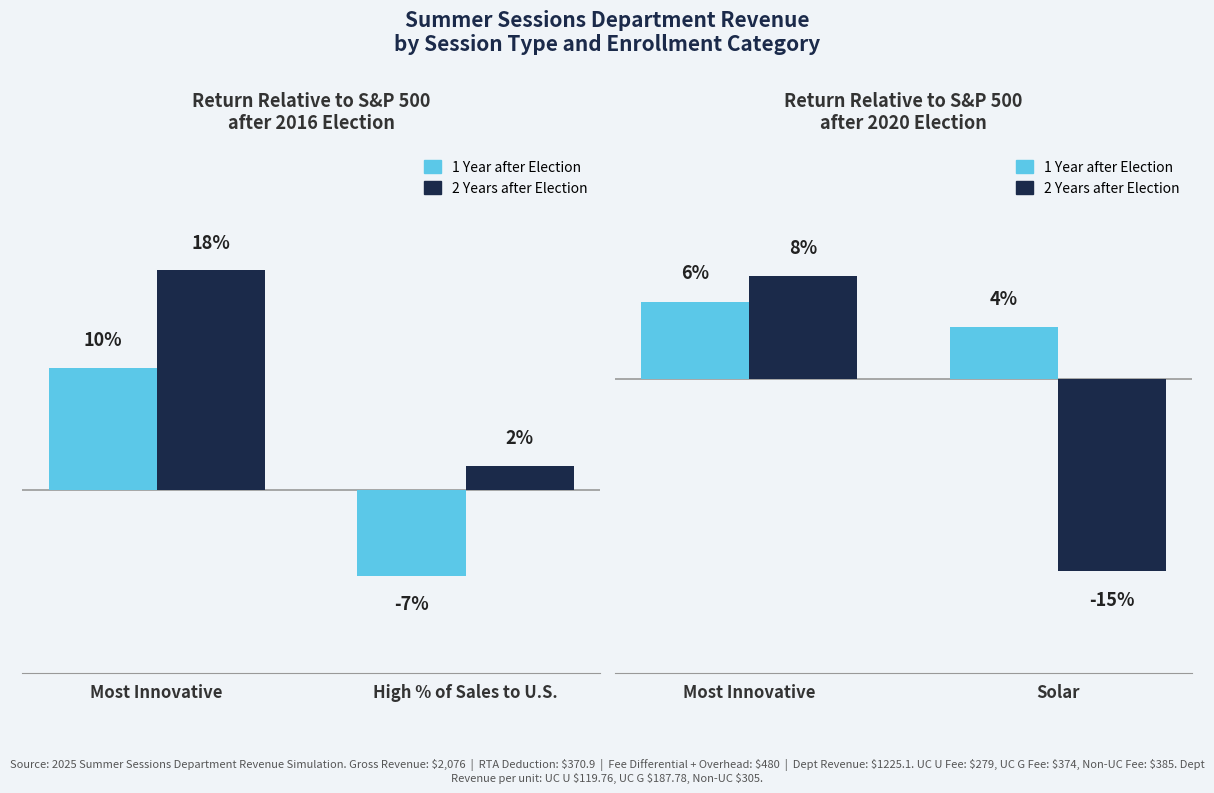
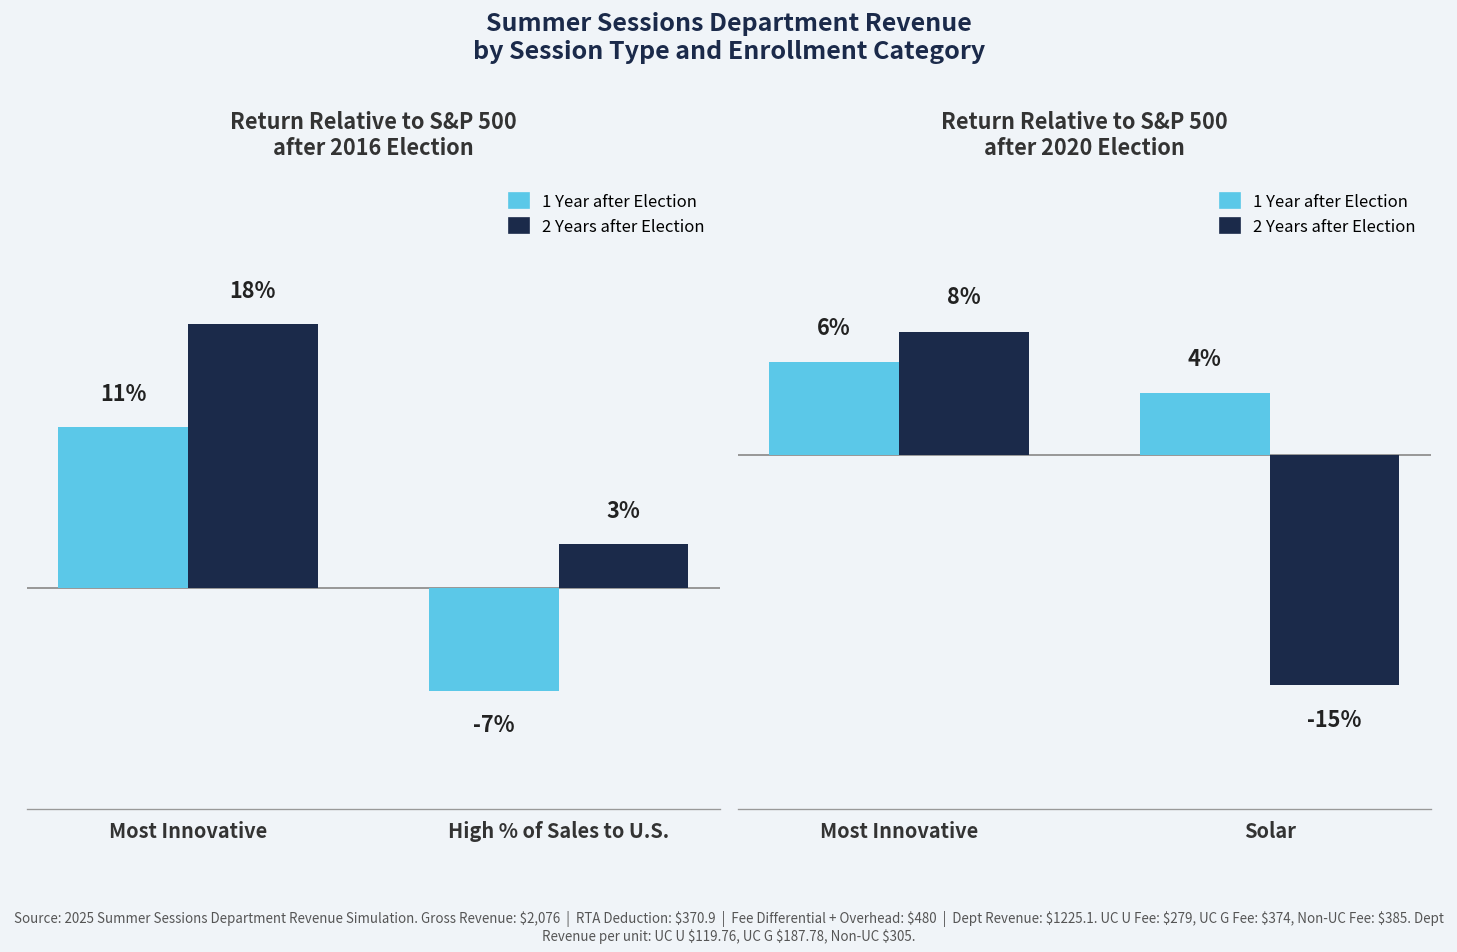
  {
    "Return Relative to S&P 500 after 2016 Election": {
      "1 Year after Election": {
-       "Most Innovative": "10%",
+       "Most Innovative": "11%",
        "High % of Sales to U.S.": "-7%"
      },
      "2 Years after Election": {
        "Most Innovative": "18%",
-       "High % of Sales to U.S.": "2%"
+       "High % of Sales to U.S.": "3%"
      }
    },
    "Return Relative to S&P 500 after 2020 Election": {
      "1 Year after Election": {
        "Most Innovative": "6%",
        "Solar": "4%"
      },
      "2 Years after Election": {
        "Most Innovative": "8%",
        "Solar": "-15%"
      }
    }
  }
